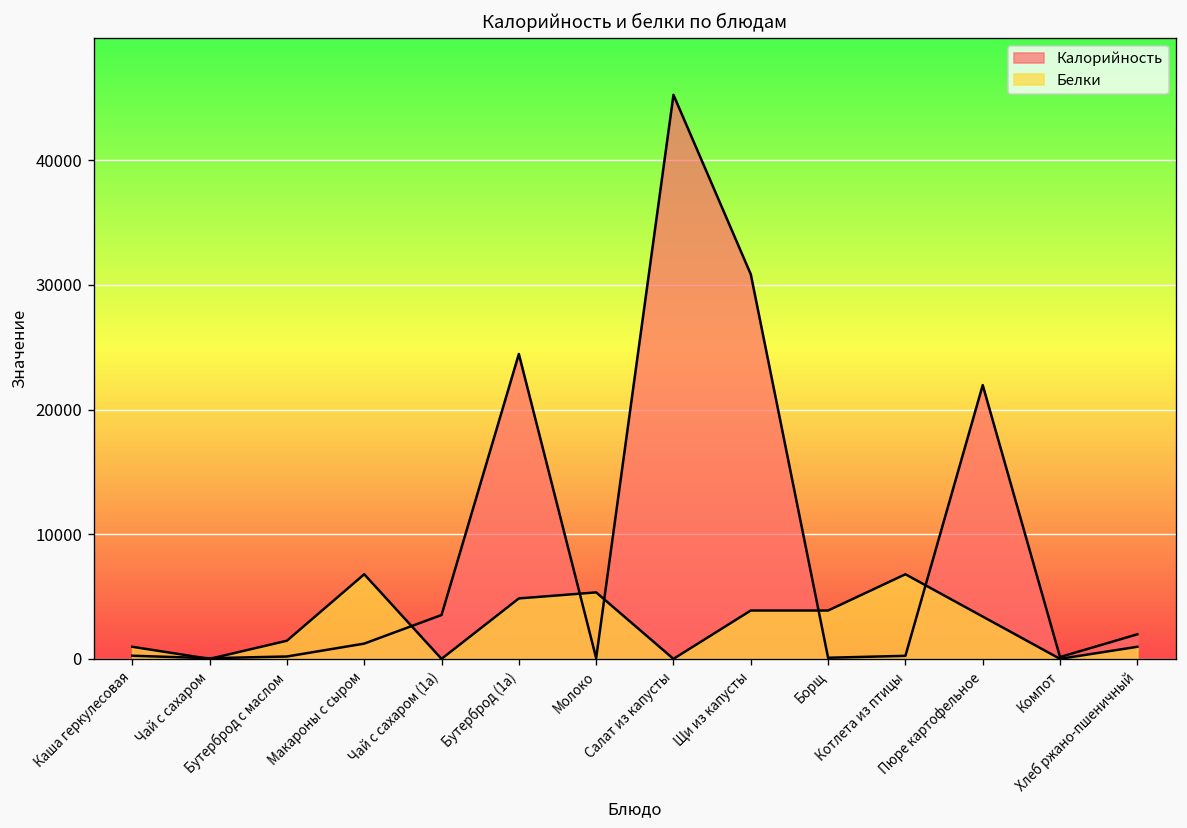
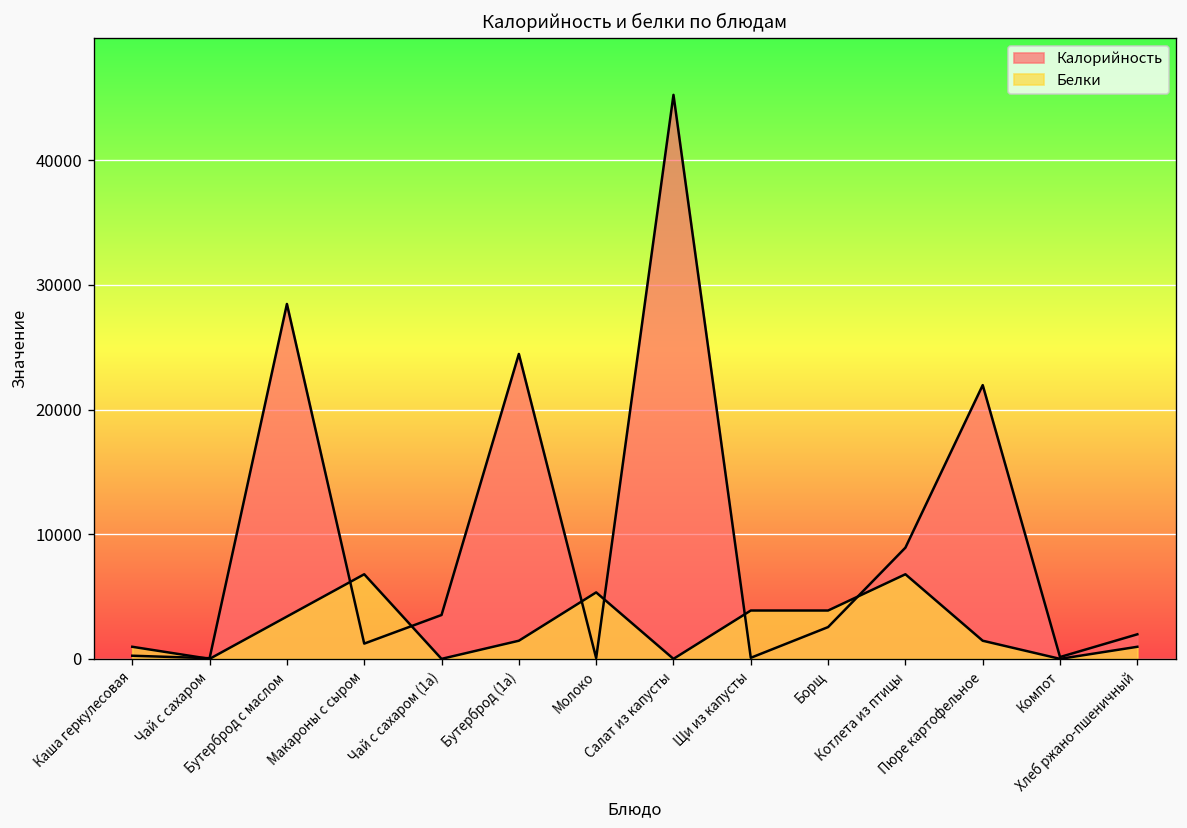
  {
    "Калорийность": {
      "Каша геркулесовая": 300,
-     "Бутерброд с маслом": 200,
+     "Бутерброд с маслом": 28500,
      "Макароны с сыром": 1200,
      "Чай с сахаром (1а)": 3500,
      "Бутерброд (1а)": 24500,
      "Молоко": 100,
      "Салат из капусты": 45200,
-     "Щи из капусты": 30800,
-     "Борщ": 100,
-     "Котлета из птицы": 200,
+     "Щи из капусты": 100,
+     "Борщ": 2500,
+     "Котлета из птицы": 8900,
      "Пюре картофельное": 22000,
      "Хлеб ржано-пшеничный": 2000
    },
    "Белки": {
      "Каша геркулесовая": 1000,
-     "Бутерброд с маслом": 1500,
+     "Бутерброд с маслом": 3400,
      "Макароны с сыром": 6800,
      "Чай с сахаром (1а)": 0,
-     "Бутерброд (1а)": 4800,
+     "Бутерброд (1а)": 1500,
      "Молоко": 5300,
      "Салат из капусты": 0,
      "Щи из капусты": 3900,
      "Борщ": 3900,
      "Котлета из птицы": 6800,
-     "Пюре картофельное": 3400,
+     "Пюре картофельное": 1500,
      "Хлеб ржано-пшеничный": 1000
    }
  }
